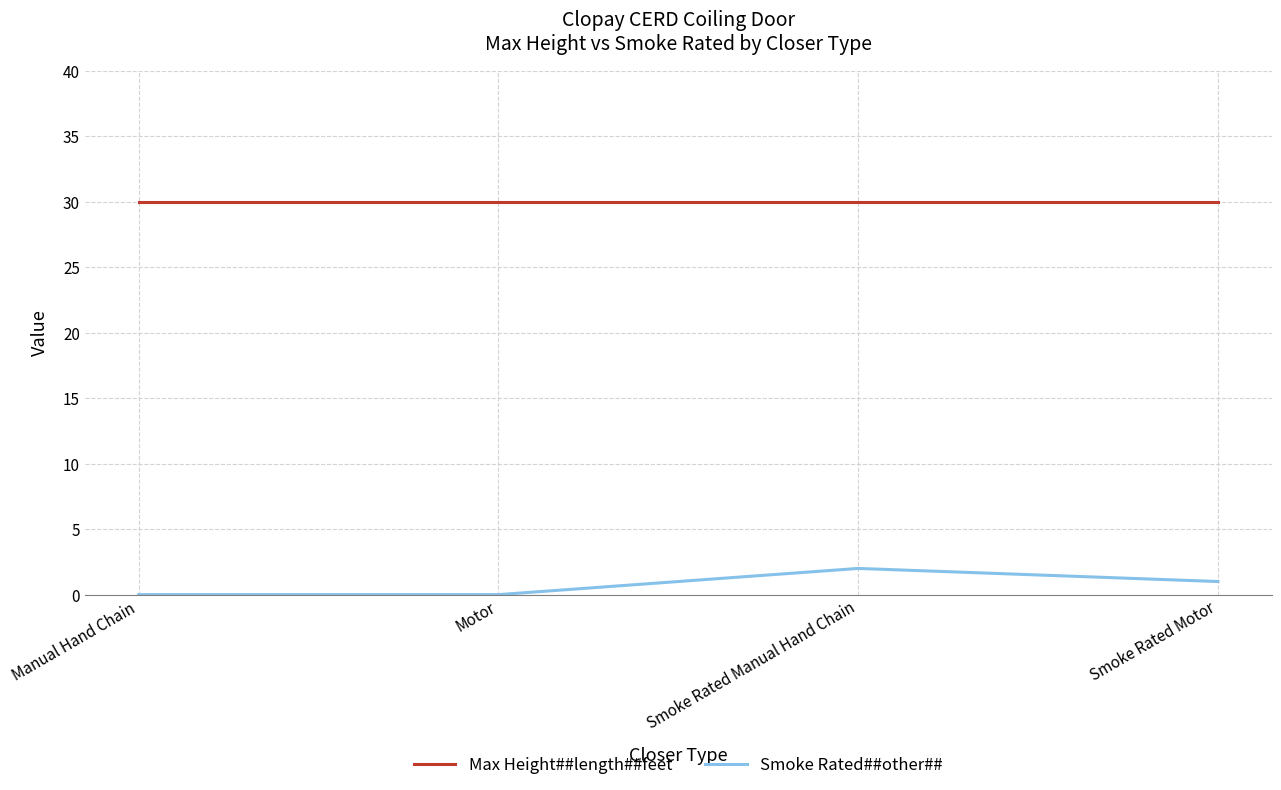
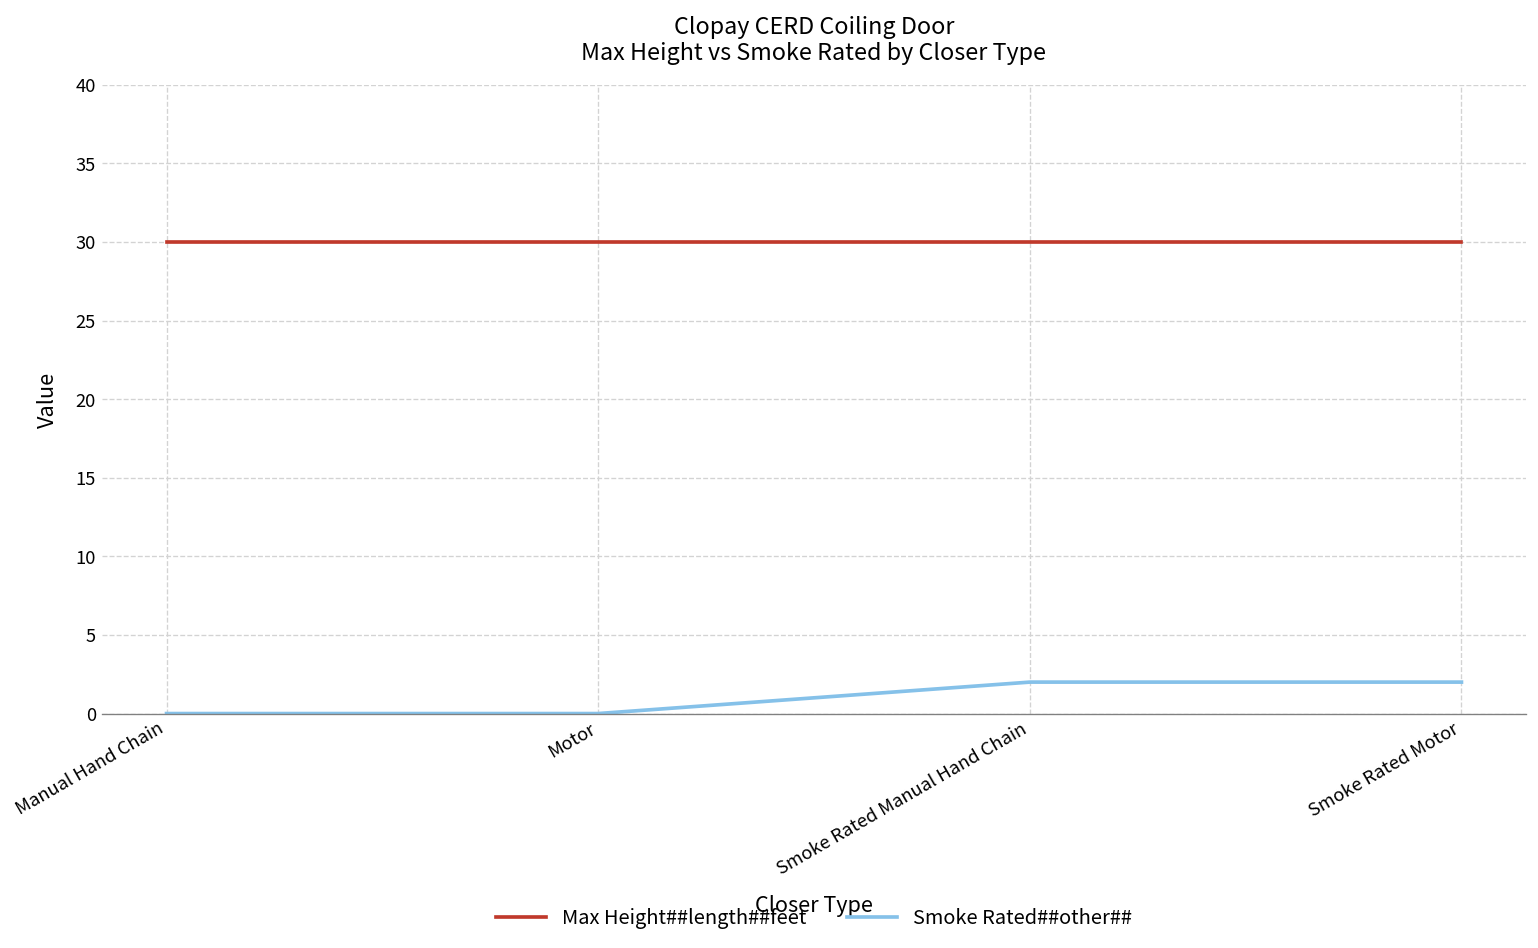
  {
    "Max Height##length##feet": {
      "Manual Hand Chain": 30,
      "Motor": 30,
      "Smoke Rated Manual Hand Chain": 30,
      "Smoke Rated Motor": 30
    },
    "Smoke Rated##other##": {
      "Manual Hand Chain": 0,
      "Motor": 0,
      "Smoke Rated Manual Hand Chain": 2,
-     "Smoke Rated Motor": 1
+     "Smoke Rated Motor": 2
    }
  }
